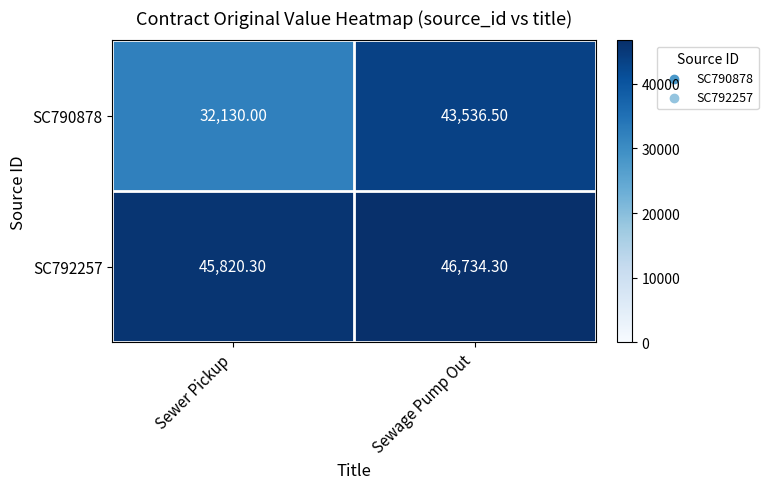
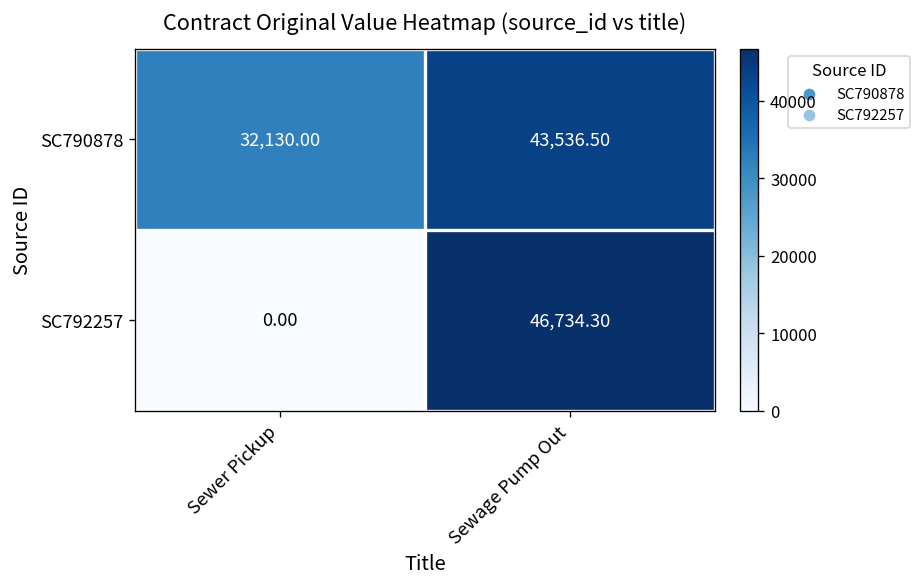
  {
    "SC790878": {
      "Sewer Pickup": "32,130.00",
      "Sewage Pump Out": "43,536.50"
    },
    "SC792257": {
-     "Sewer Pickup": "45,820.30",
+     "Sewer Pickup": "0.00",
      "Sewage Pump Out": "46,734.30"
    }
  }
